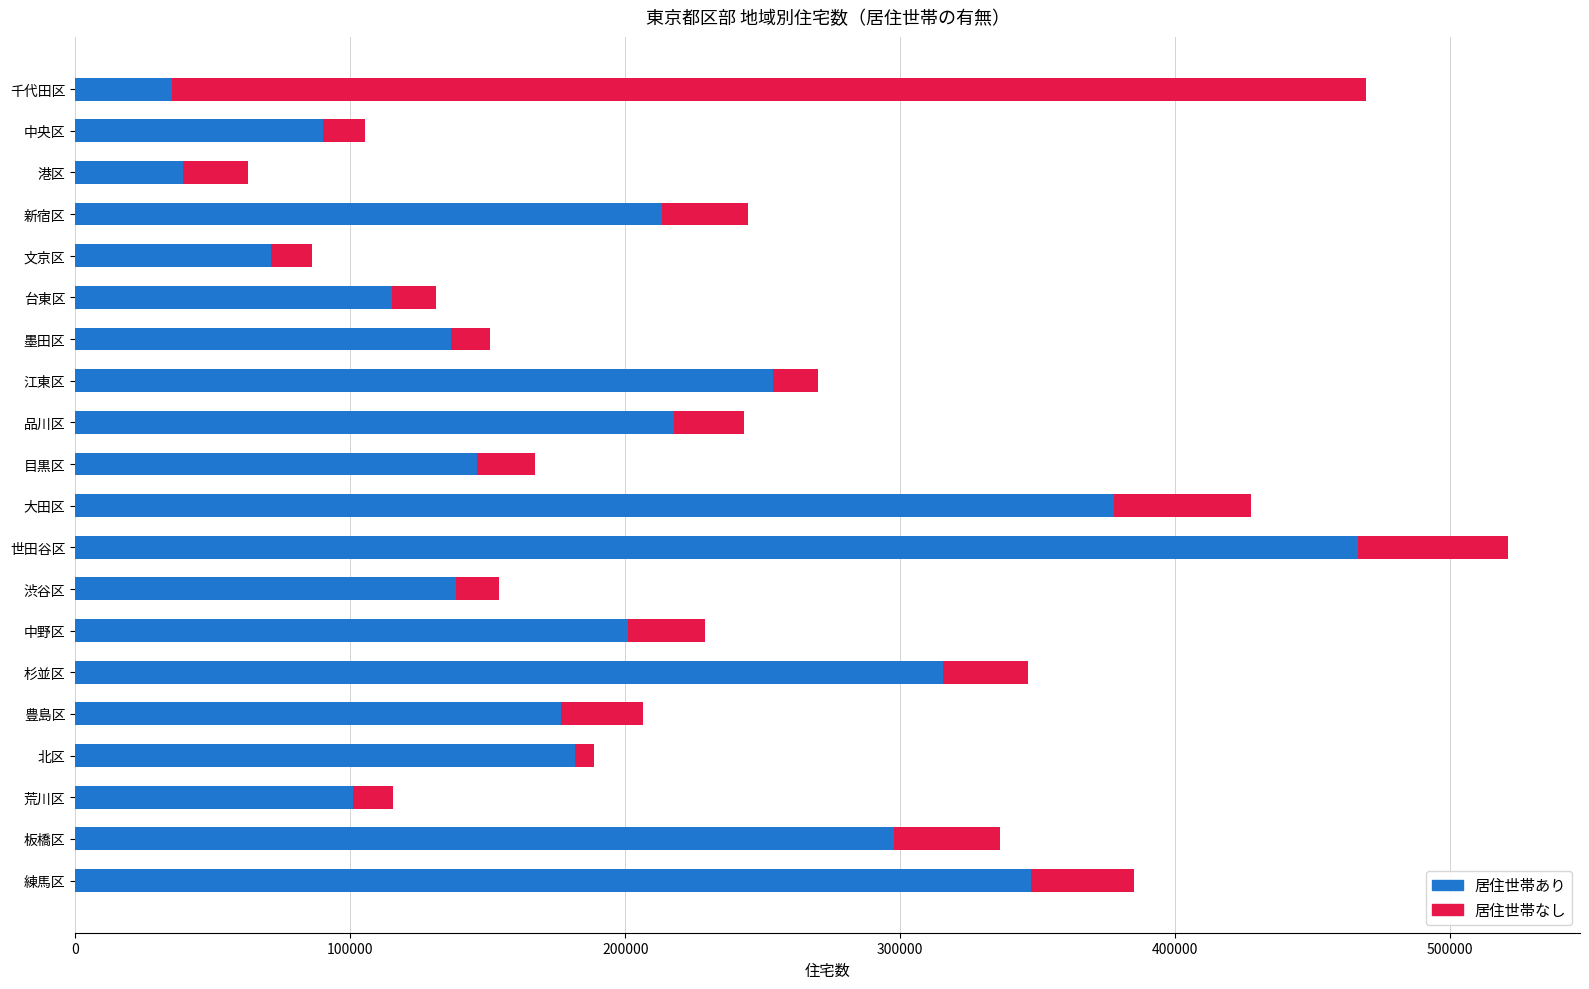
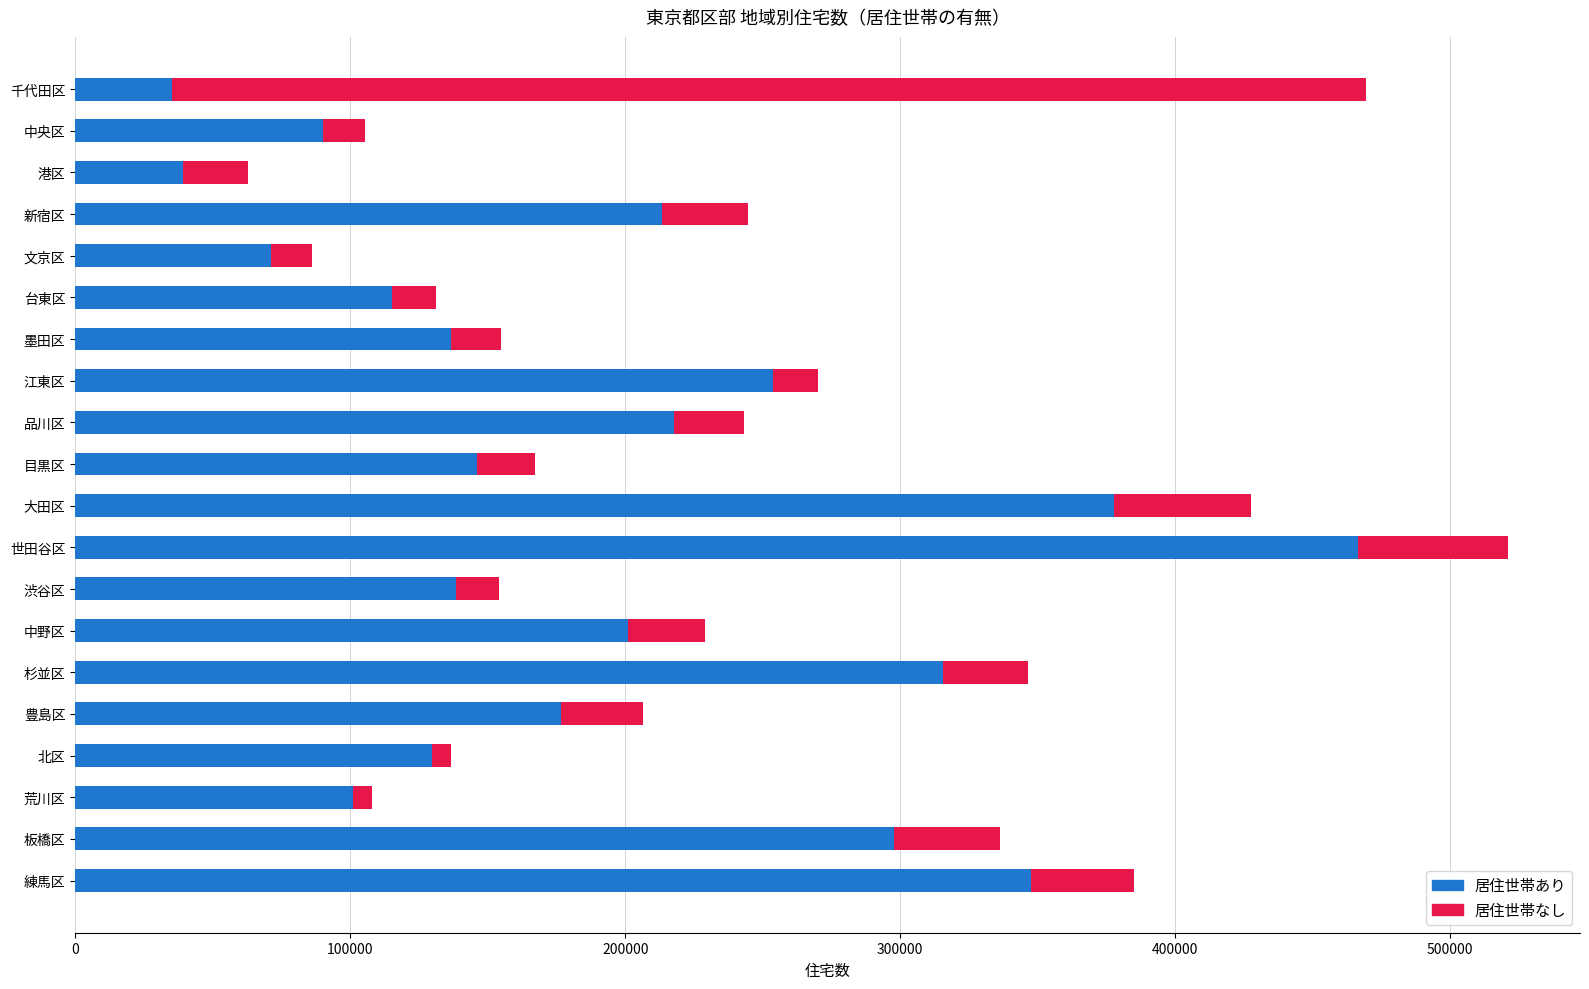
  {
    "居住世帯あり": {
      "千代田区": 35000,
      "中央区": 90000,
      "港区": 39000,
      "新宿区": 213000,
      "文京区": 71000,
      "台東区": 115000,
      "墨田区": 137000,
      "江東区": 254000,
      "品川区": 218000,
      "目黒区": 146000,
      "大田区": 378000,
      "世田谷区": 467000,
      "渋谷区": 138000,
      "中野区": 201000,
      "杉並区": 315000,
      "豊島区": 177000,
-     "北区": 182000,
+     "北区": 130000,
      "荒川区": 101000,
      "板橋区": 298000,
      "練馬区": 348000
    },
    "居住世帯なし": {
      "千代田区": 434000,
      "中央区": 15000,
      "港区": 24000,
      "新宿区": 31000,
      "文京区": 15000,
      "台東区": 16000,
-     "墨田区": 14000,
+     "墨田区": 18000,
      "江東区": 17000,
      "品川区": 25000,
      "目黒区": 21000,
      "大田区": 50000,
      "世田谷区": 55000,
      "渋谷区": 16000,
      "中野区": 28000,
      "杉並区": 31000,
      "豊島区": 30000,
      "北区": 7000,
-     "荒川区": 15000,
+     "荒川区": 7000,
      "板橋区": 39000,
      "練馬区": 37000
    }
  }
